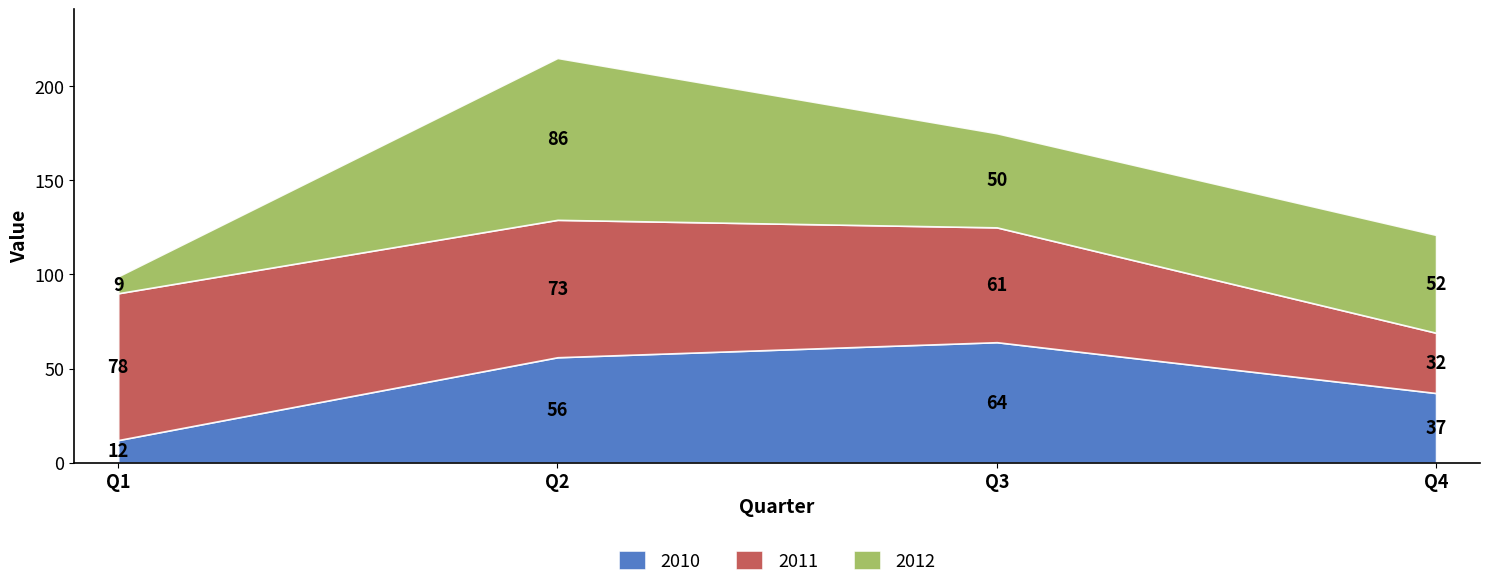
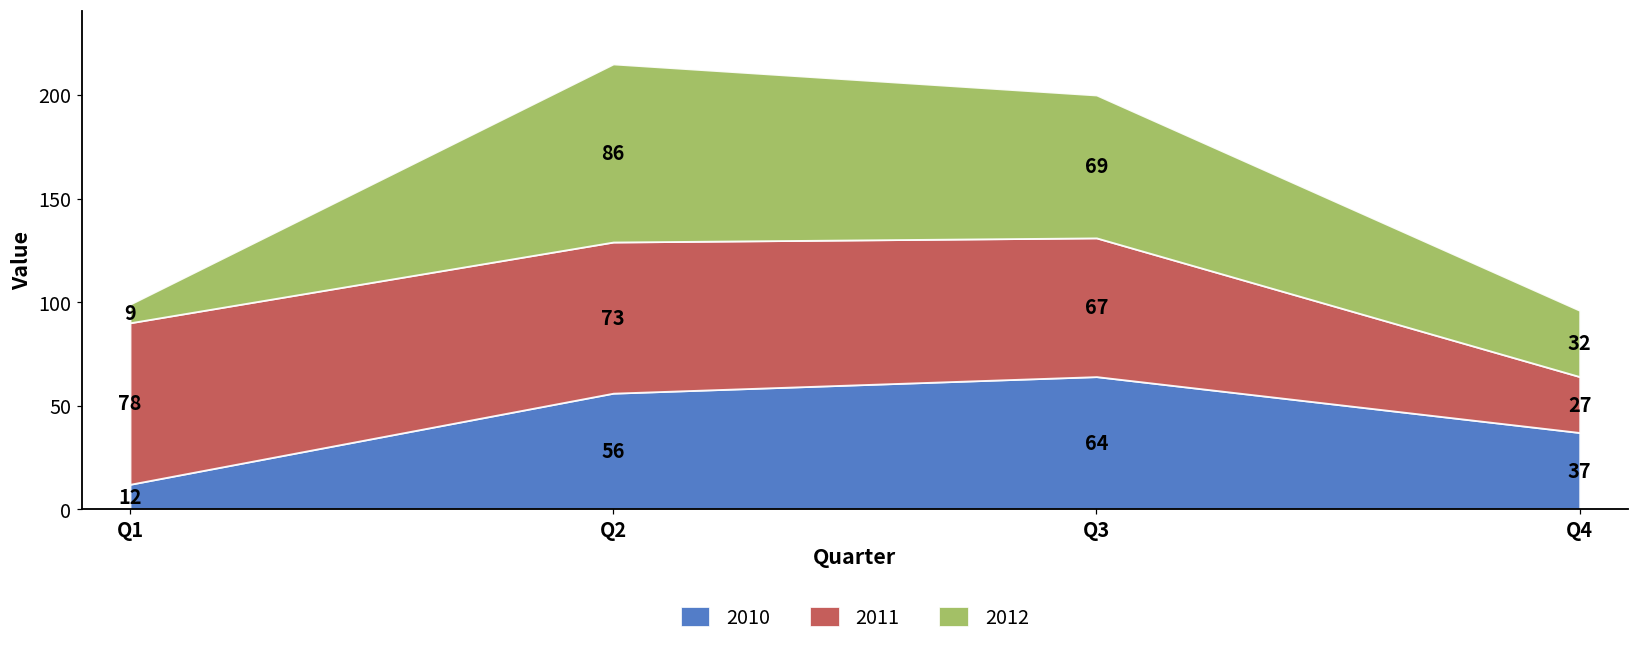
  {
    "2010": {
      "Q1": 12
    },
    "2011": {
-     "Q3": 61,
-     "Q4": 32
+     "Q3": 67,
+     "Q4": 27
    },
    "2012": {
      "Q1": 9,
-     "Q3": 50,
-     "Q4": 52
+     "Q3": 69,
+     "Q4": 32
    }
  }
